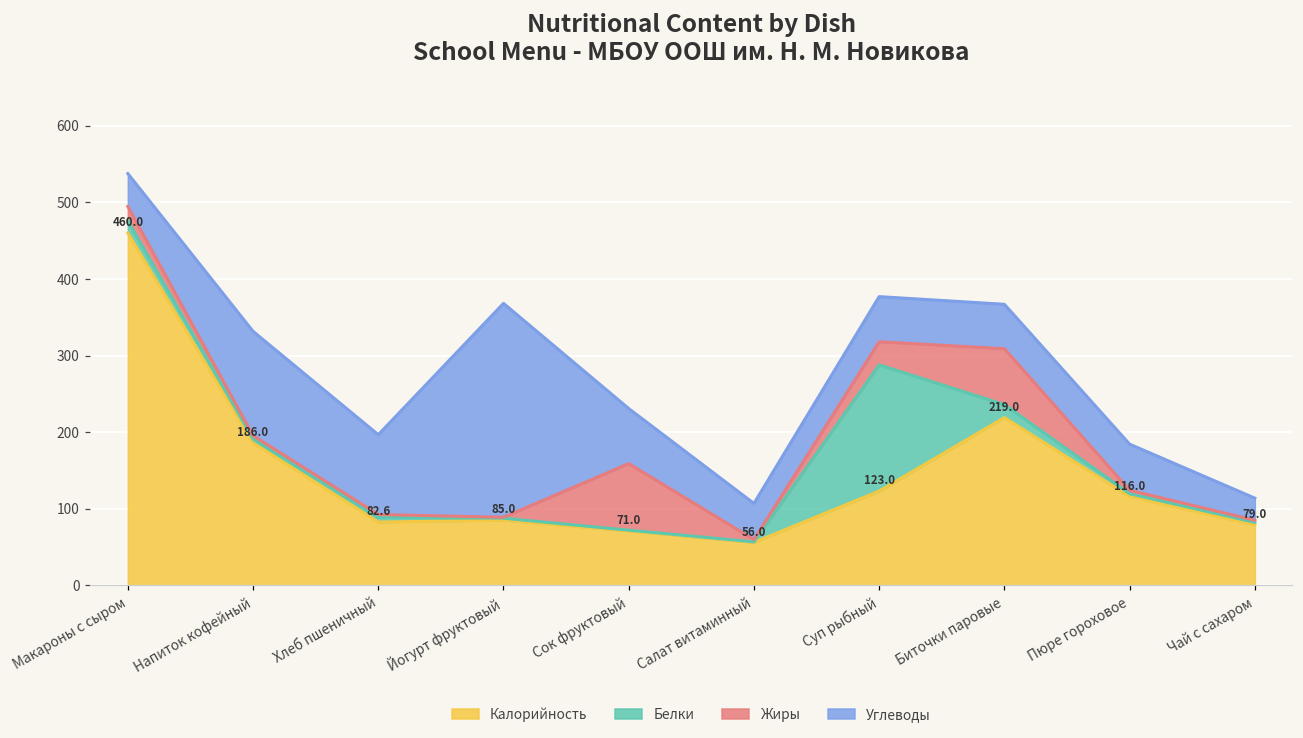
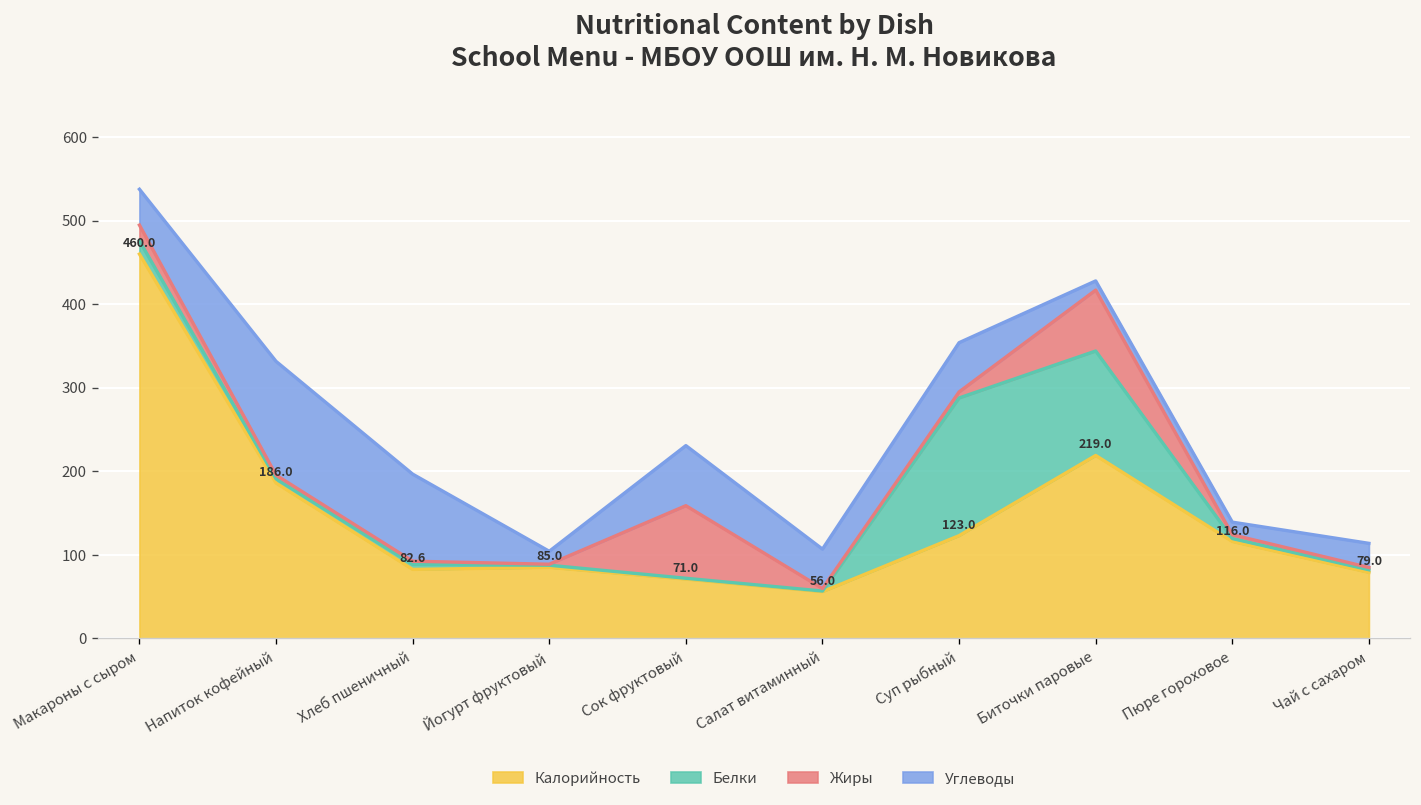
  {
    "Калорийность": {
      "Суп рыбный": 123.0,
      "Биточки паровые": 219.0
    },
    "Белки": {
      "Суп рыбный": 160,
-     "Биточки паровые": 20
+     "Биточки паровые": 130
    },
    "Жиры": {
      "Макароны с сыром": 20,
      "Сок фруктовый": 90,
-     "Суп рыбный": 30,
+     "Суп рыбный": 10,
      "Биточки паровые": 70
    },
    "Углеводы": {
      "Макароны с сыром": 40,
      "Напиток кофейный": 140,
      "Хлеб пшеничный": 100,
-     "Йогурт фруктовый": 280,
+     "Йогурт фруктовый": 20,
      "Сок фруктовый": 70,
      "Салат витаминный": 50,
      "Суп рыбный": 60,
-     "Биточки паровые": 60,
-     "Пюре гороховое": 60,
+     "Биточки паровые": 10,
+     "Пюре гороховое": 20,
      "Чай с сахаром": 30
    }
  }
